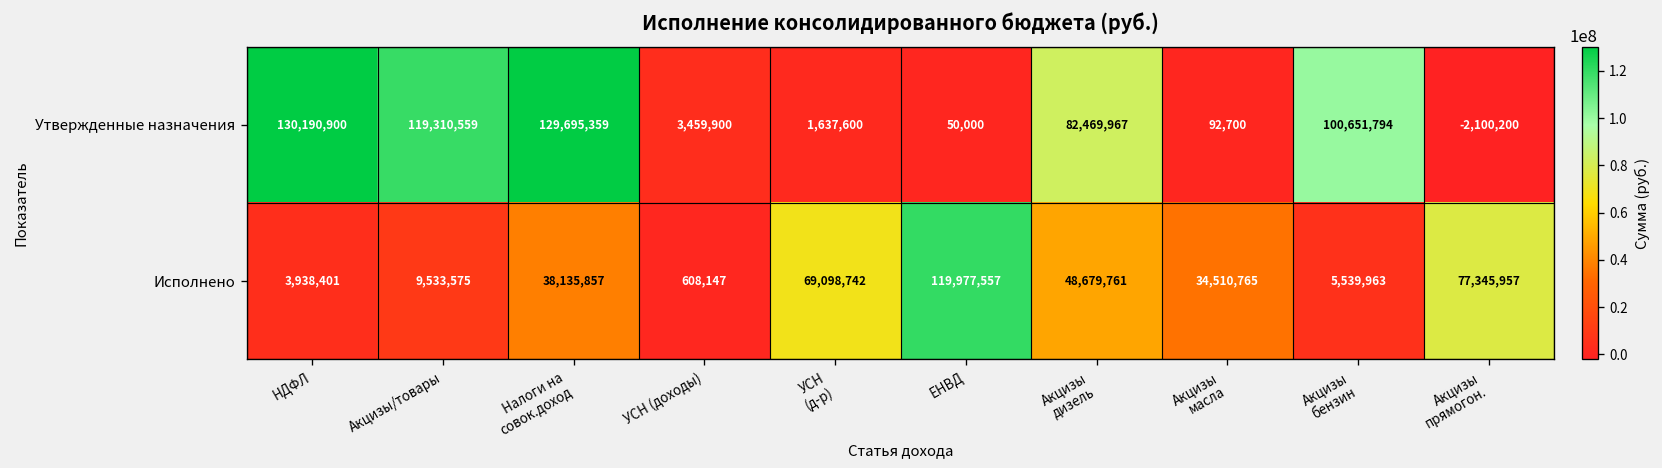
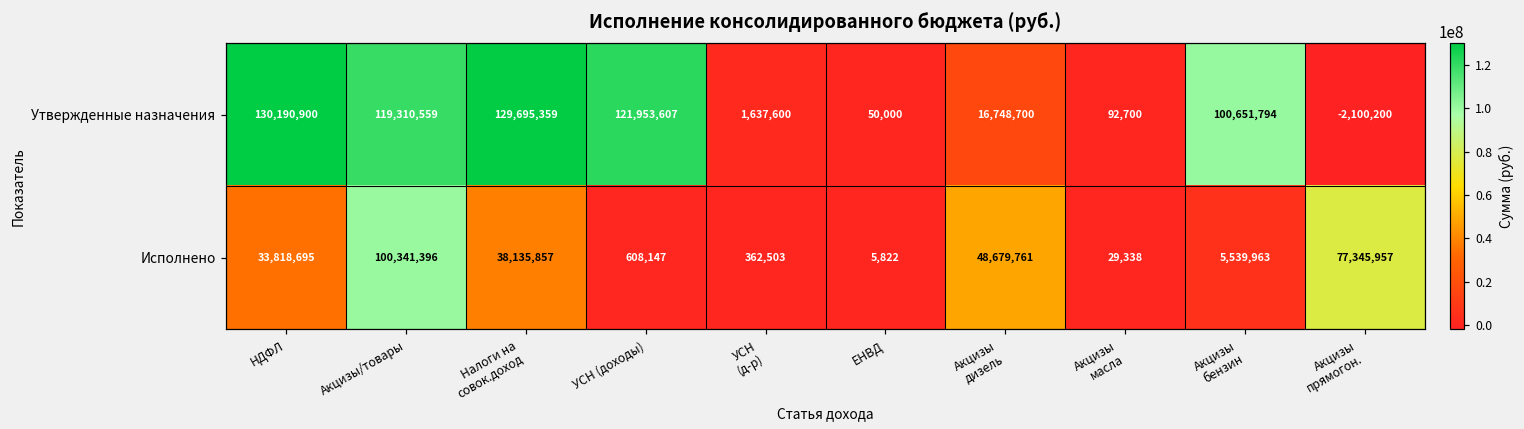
  {
    "Утвержденные назначения": {
      "НДФЛ": "130,190,900",
      "Акцизы/товары": "119,310,559",
      "Налоги на совок.доход": "129,695,359",
-     "УСН (доходы)": "3,459,900",
+     "УСН (доходы)": "121,953,607",
      "УСН (д-р)": "1,637,600",
      "ЕНВД": "50,000",
-     "Акцизы дизель": "82,469,967",
+     "Акцизы дизель": "16,748,700",
      "Акцизы масла": "92,700",
      "Акцизы бензин": "100,651,794",
      "Акцизы прямогон.": "-2,100,200"
    },
    "Исполнено": {
-     "НДФЛ": "3,938,401",
-     "Акцизы/товары": "9,533,575",
+     "НДФЛ": "33,818,695",
+     "Акцизы/товары": "100,341,396",
      "Налоги на совок.доход": "38,135,857",
      "УСН (доходы)": "608,147",
-     "УСН (д-р)": "69,098,742",
-     "ЕНВД": "119,977,557",
+     "УСН (д-р)": "362,503",
+     "ЕНВД": "5,822",
      "Акцизы дизель": "48,679,761",
-     "Акцизы масла": "34,510,765",
+     "Акцизы масла": "29,338",
      "Акцизы бензин": "5,539,963",
      "Акцизы прямогон.": "77,345,957"
    }
  }
